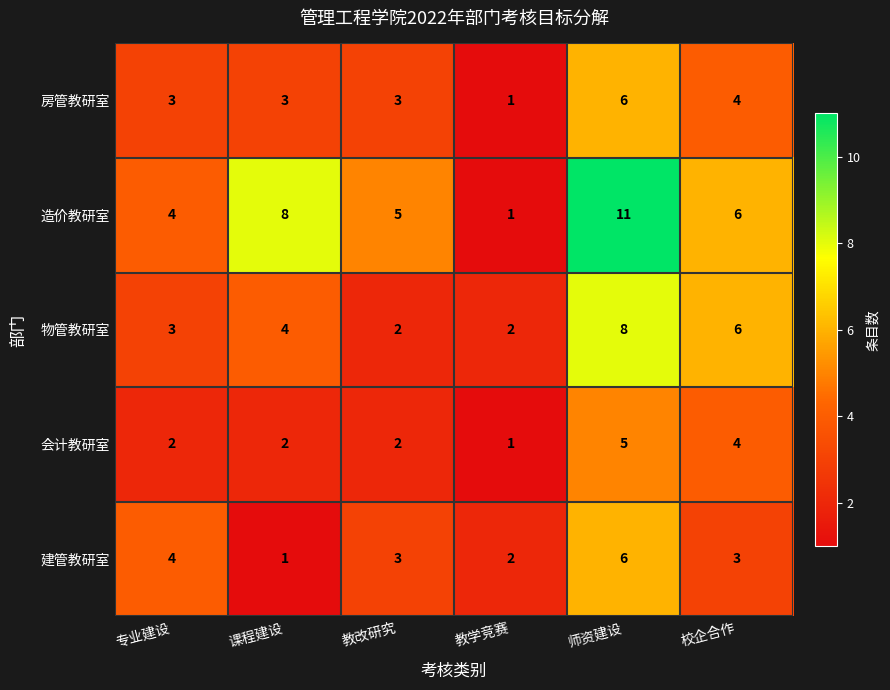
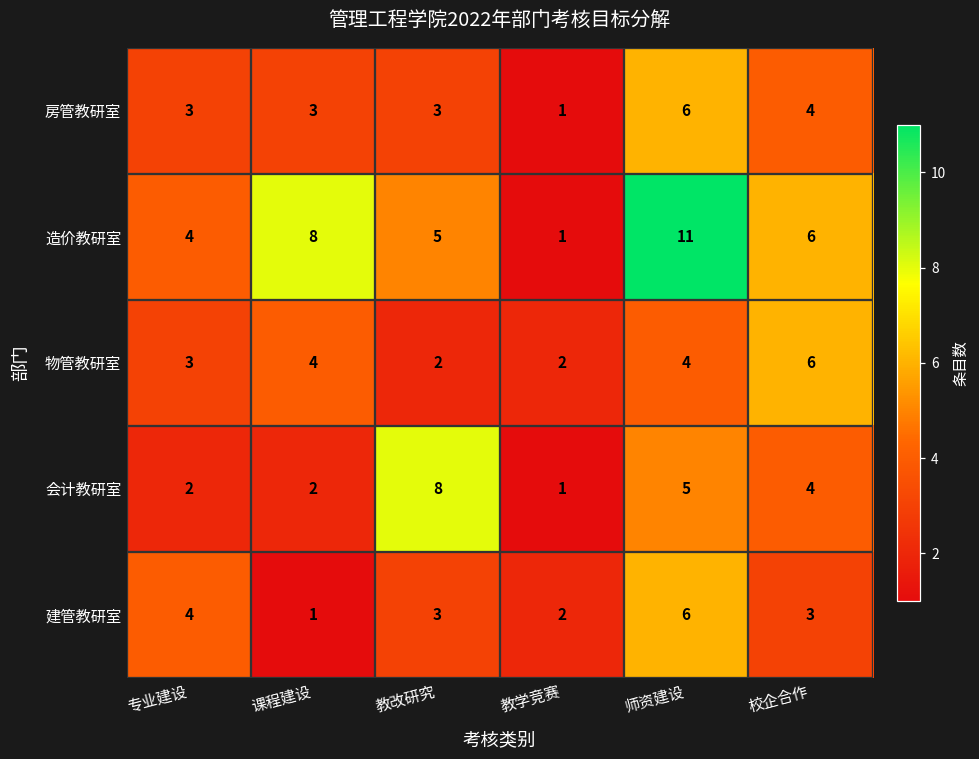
  {
    "房管教研室": {
      "专业建设": 3,
      "课程建设": 3,
      "教改研究": 3,
      "教学竞赛": 1,
      "师资建设": 6,
      "校企合作": 4
    },
    "造价教研室": {
      "专业建设": 4,
      "课程建设": 8,
      "教改研究": 5,
      "教学竞赛": 1,
      "师资建设": 11,
      "校企合作": 6
    },
    "物管教研室": {
      "专业建设": 3,
      "课程建设": 4,
      "教改研究": 2,
      "教学竞赛": 2,
-     "师资建设": 8,
+     "师资建设": 4,
      "校企合作": 6
    },
    "会计教研室": {
      "专业建设": 2,
      "课程建设": 2,
-     "教改研究": 2,
+     "教改研究": 8,
      "教学竞赛": 1,
      "师资建设": 5,
      "校企合作": 4
    },
    "建管教研室": {
      "专业建设": 4,
      "课程建设": 1,
      "教改研究": 3,
      "教学竞赛": 2,
      "师资建设": 6,
      "校企合作": 3
    }
  }
